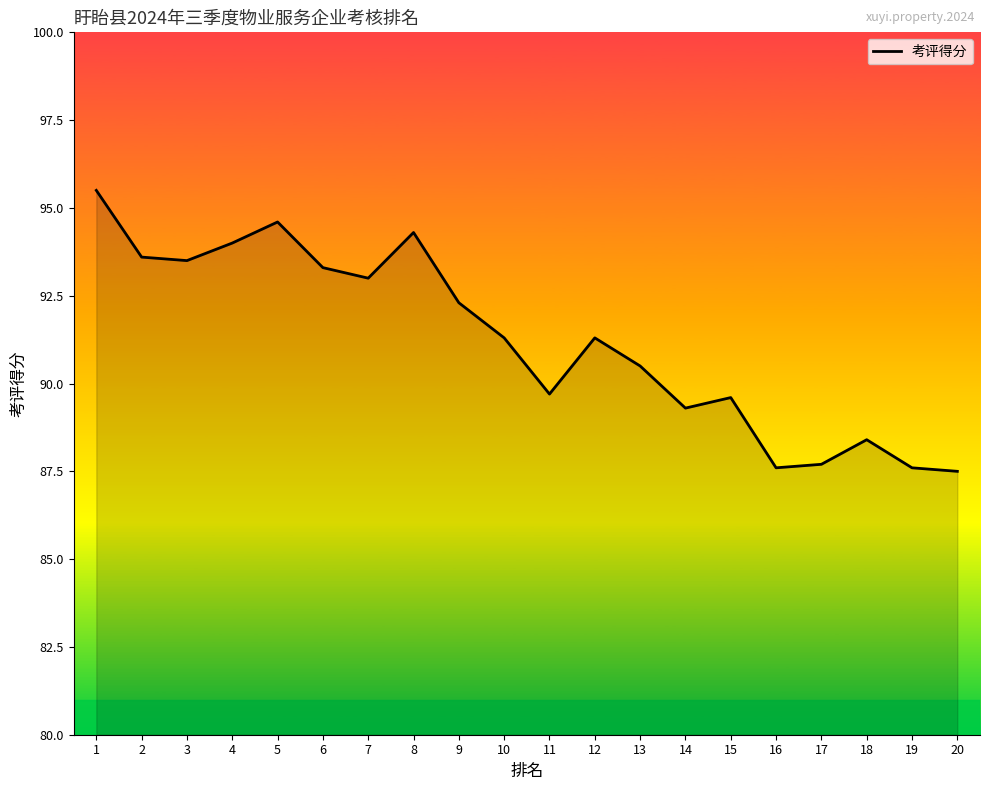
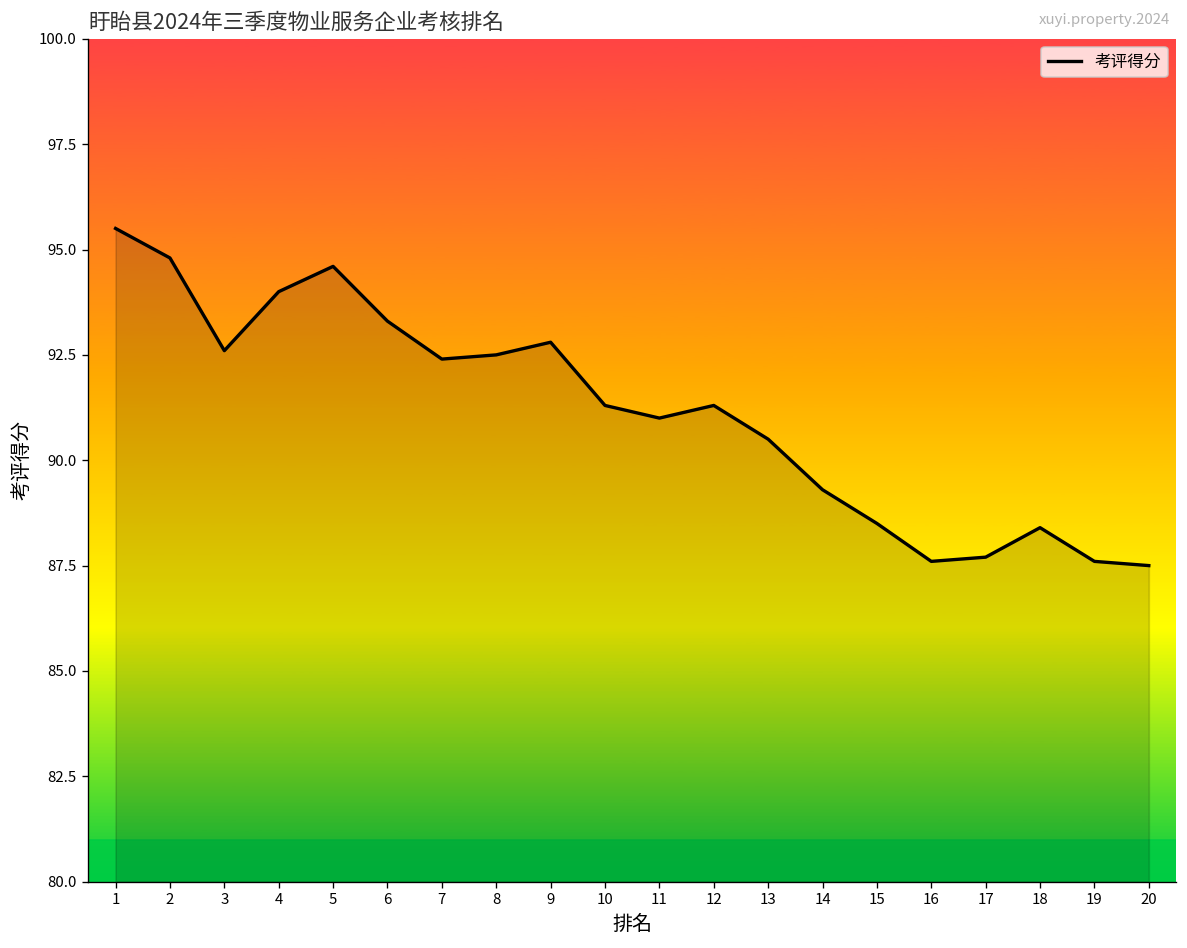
  {
    "1": 95.5,
-   "2": 93.6,
-   "3": 93.5,
+   "2": 94.8,
+   "3": 92.6,
    "4": 94.0,
    "5": 94.6,
    "6": 93.3,
-   "7": 93.0,
-   "8": 94.3,
-   "9": 92.3,
+   "7": 92.4,
+   "8": 92.5,
+   "9": 92.8,
    "10": 91.3,
-   "11": 89.7,
+   "11": 91.0,
    "12": 91.3,
    "13": 90.5,
    "14": 89.3,
-   "15": 89.6,
+   "15": 88.5,
    "16": 87.6,
    "17": 87.7,
    "18": 88.4,
    "19": 87.6,
    "20": 87.5
  }
